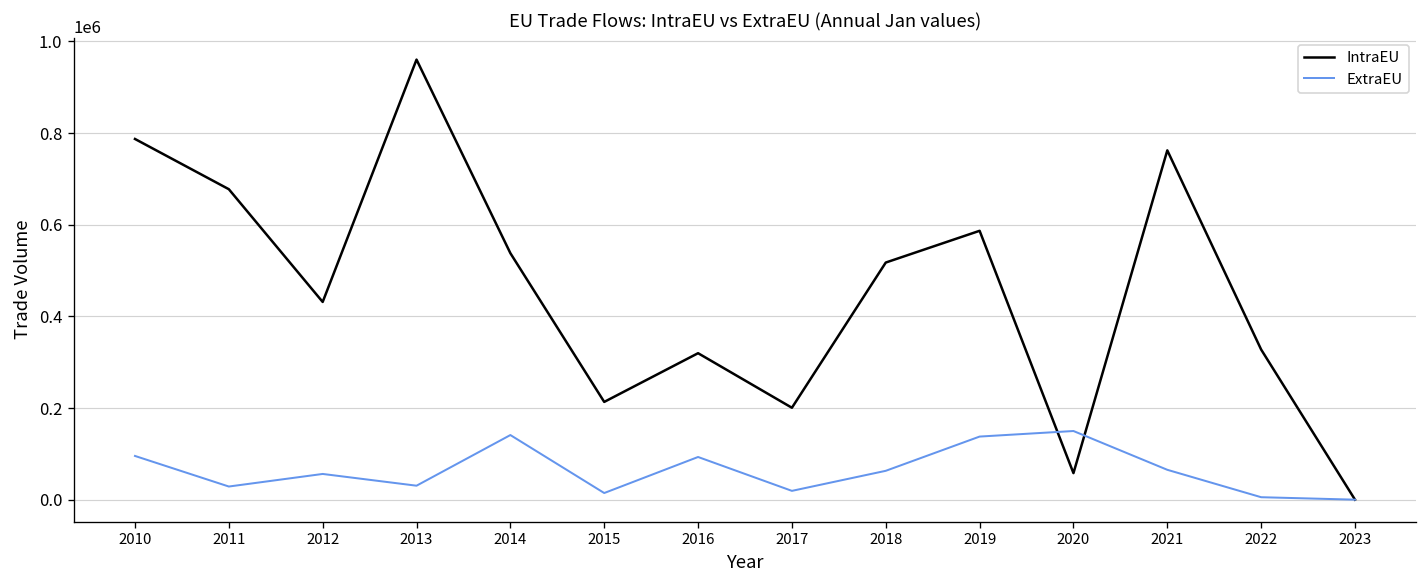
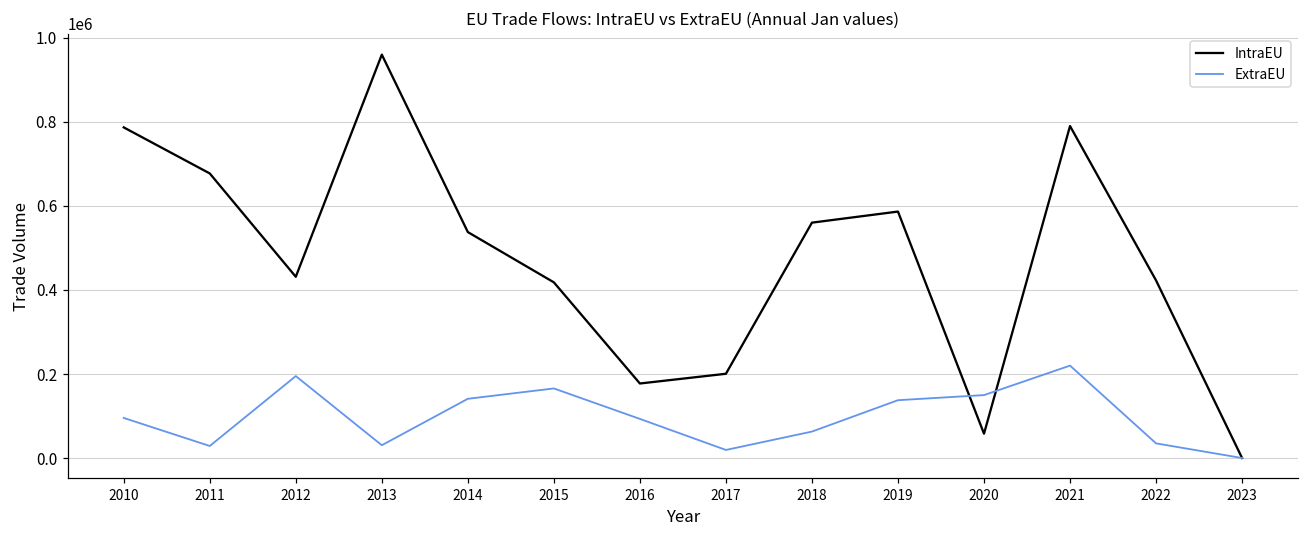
  {
    "IntraEU": {
      "2010": 790000,
      "2011": 680000,
      "2012": 430000,
      "2013": 960000,
      "2014": 540000,
-     "2015": 210000,
-     "2016": 320000,
+     "2015": 420000,
+     "2016": 180000,
      "2017": 200000,
-     "2018": 520000,
+     "2018": 560000,
      "2019": 590000,
      "2020": 60000,
-     "2021": 760000,
-     "2022": 330000
+     "2021": 790000,
+     "2022": 420000
    },
    "ExtraEU": {
      "2010": 100000,
      "2011": 30000,
-     "2012": 60000,
+     "2012": 200000,
      "2013": 30000,
      "2014": 140000,
-     "2015": 10000,
+     "2015": 170000,
      "2016": 90000,
      "2017": 20000,
      "2018": 60000,
      "2019": 140000,
      "2020": 150000,
-     "2021": 70000,
-     "2022": 10000
+     "2021": 220000,
+     "2022": 30000
    }
  }
